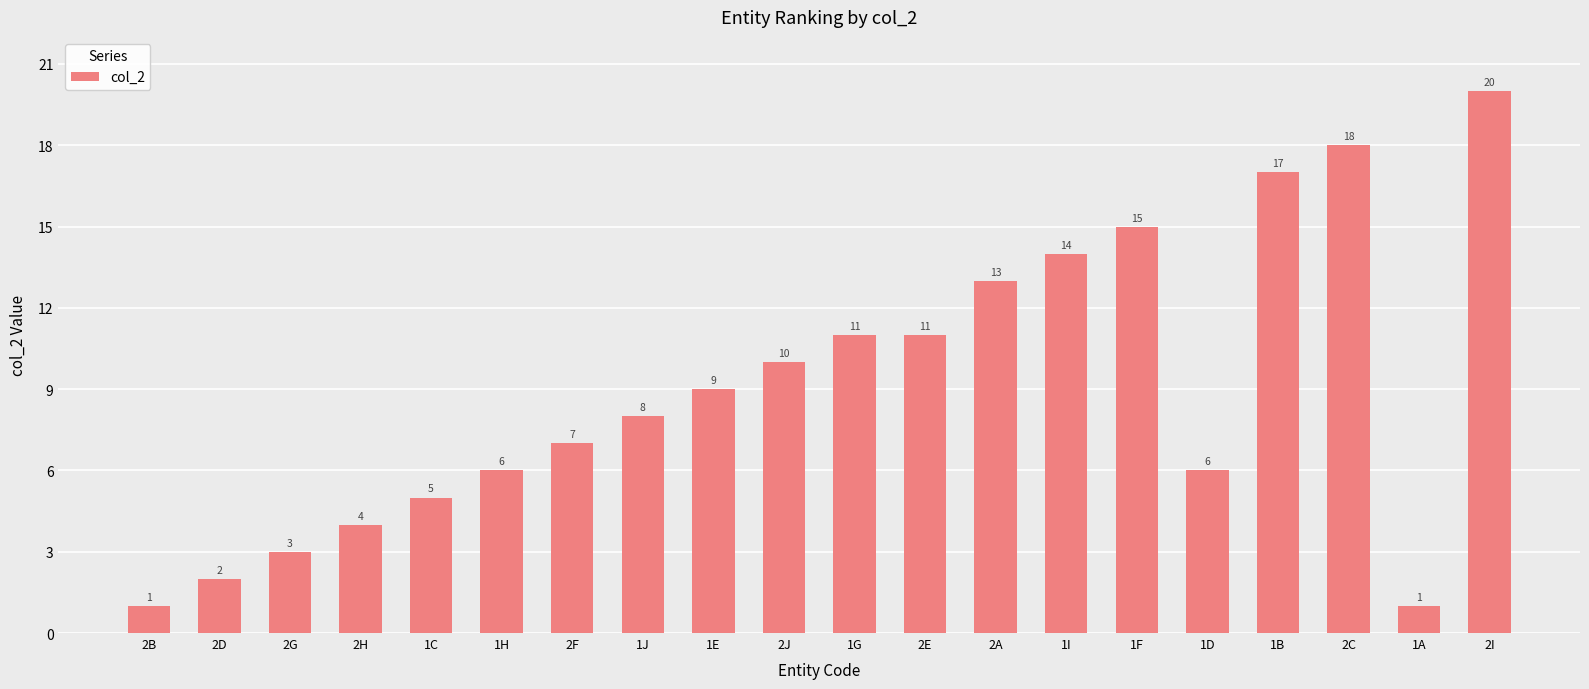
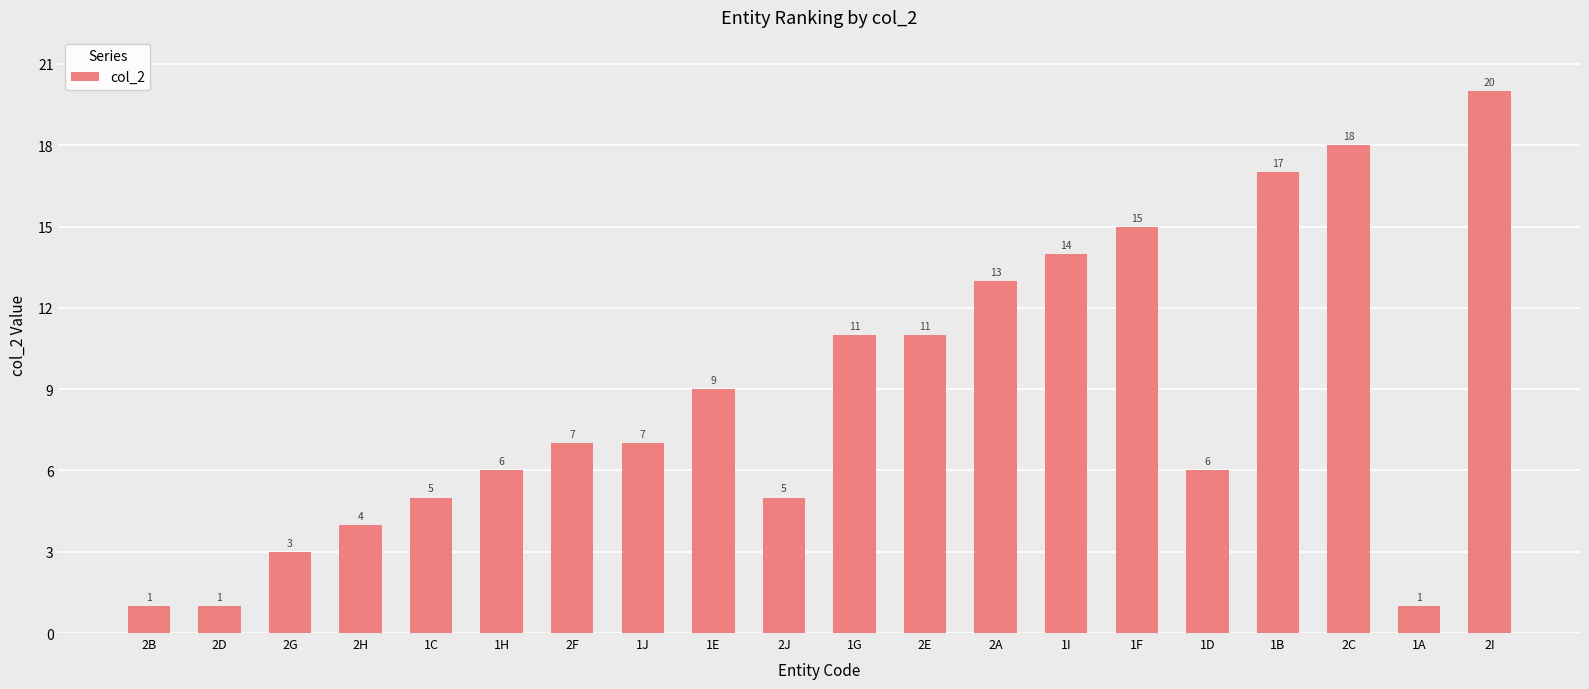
  {
    "2B": 1,
-   "2D": 2,
+   "2D": 1,
    "2G": 3,
    "2H": 4,
    "1C": 5,
    "1H": 6,
    "2F": 7,
-   "1J": 8,
+   "1J": 7,
    "1E": 9,
-   "2J": 10,
+   "2J": 5,
    "1G": 11,
    "2E": 11,
    "2A": 13,
    "1I": 14,
    "1F": 15,
    "1D": 6,
    "1B": 17,
    "2C": 18,
    "1A": 1,
    "2I": 20
  }
